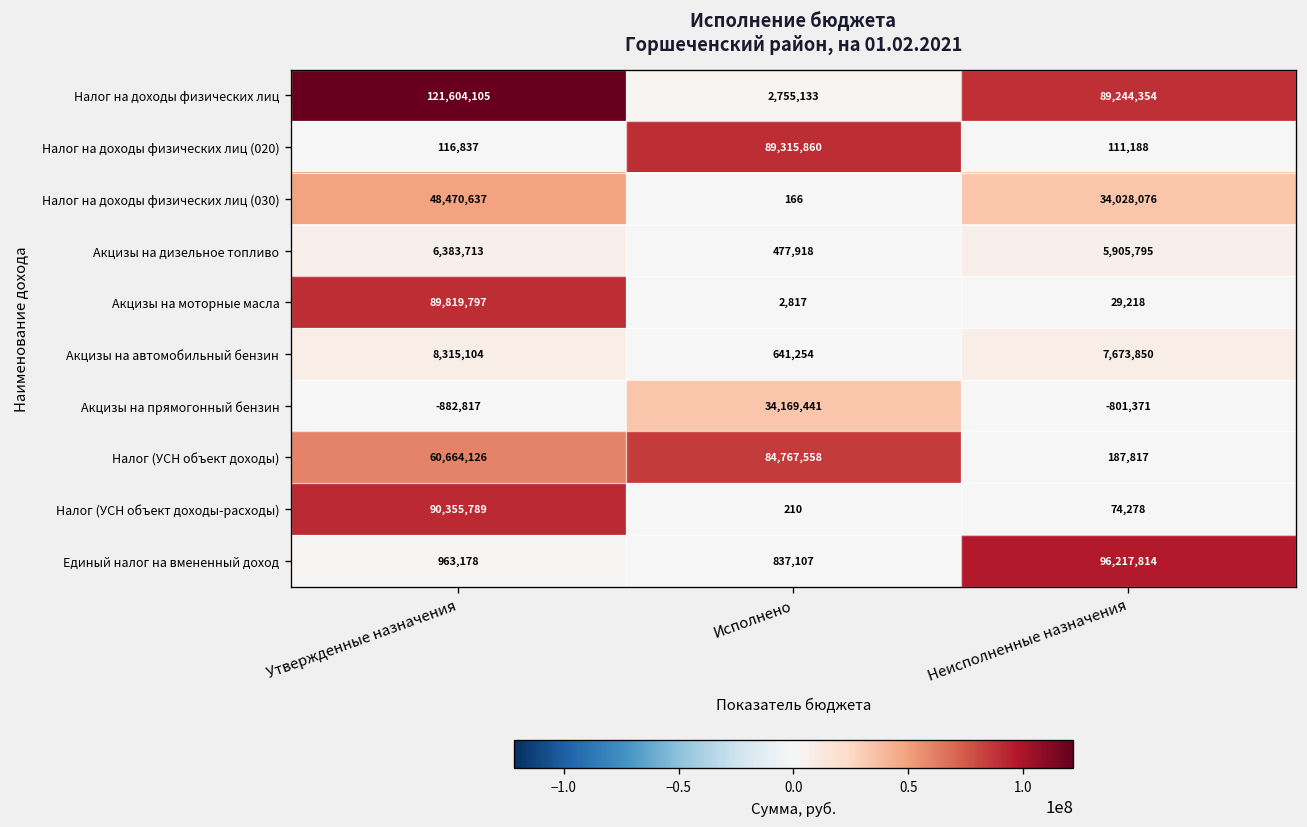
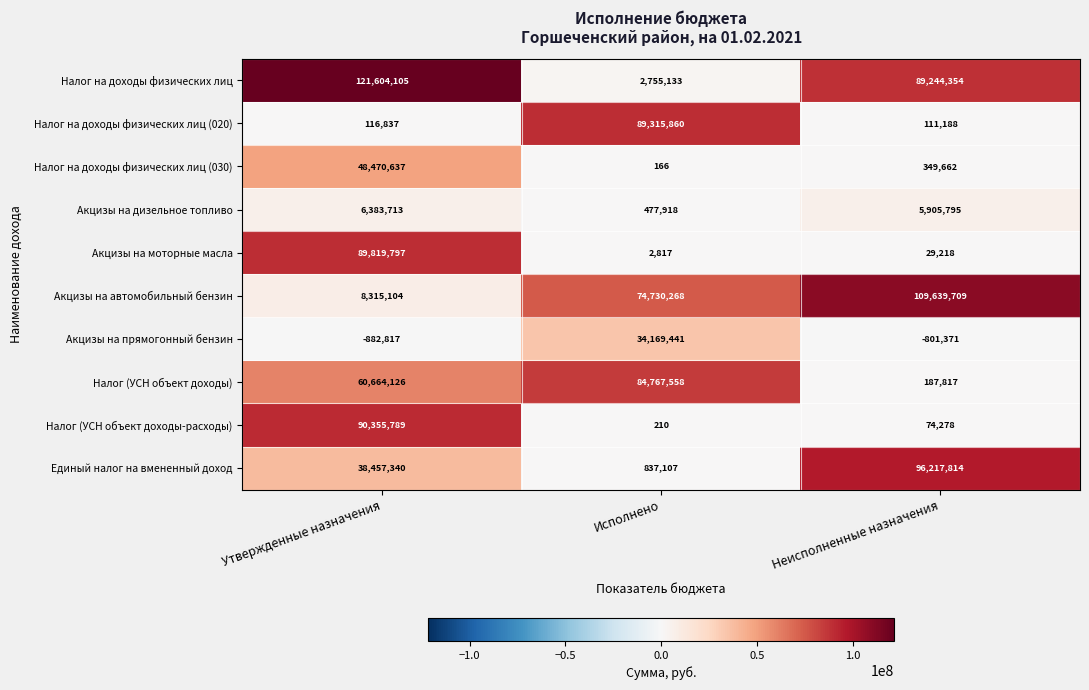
  {
    "Налог на доходы физических лиц": {
      "Утвержденные назначения": "121,604,105",
      "Исполнено": "2,755,133",
      "Неисполненные назначения": "89,244,354"
    },
    "Налог на доходы физических лиц (020)": {
      "Утвержденные назначения": "116,837",
      "Исполнено": "89,315,860",
      "Неисполненные назначения": "111,188"
    },
    "Налог на доходы физических лиц (030)": {
      "Утвержденные назначения": "48,470,637",
      "Исполнено": "166",
-     "Неисполненные назначения": "34,028,076"
+     "Неисполненные назначения": "349,662"
    },
    "Акцизы на дизельное топливо": {
      "Утвержденные назначения": "6,383,713",
      "Исполнено": "477,918",
      "Неисполненные назначения": "5,905,795"
    },
    "Акцизы на моторные масла": {
      "Утвержденные назначения": "89,819,797",
      "Исполнено": "2,817",
      "Неисполненные назначения": "29,218"
    },
    "Акцизы на автомобильный бензин": {
      "Утвержденные назначения": "8,315,104",
-     "Исполнено": "641,254",
-     "Неисполненные назначения": "7,673,850"
+     "Исполнено": "74,730,268",
+     "Неисполненные назначения": "109,639,709"
    },
    "Акцизы на прямогонный бензин": {
      "Утвержденные назначения": "-882,817",
      "Исполнено": "34,169,441",
      "Неисполненные назначения": "-801,371"
    },
    "Налог (УСН объект доходы)": {
      "Утвержденные назначения": "60,664,126",
      "Исполнено": "84,767,558",
      "Неисполненные назначения": "187,817"
    },
    "Налог (УСН объект доходы-расходы)": {
      "Утвержденные назначения": "90,355,789",
      "Исполнено": "210",
      "Неисполненные назначения": "74,278"
    },
    "Единый налог на вмененный доход": {
-     "Утвержденные назначения": "963,178",
+     "Утвержденные назначения": "38,457,340",
      "Исполнено": "837,107",
      "Неисполненные назначения": "96,217,814"
    }
  }
